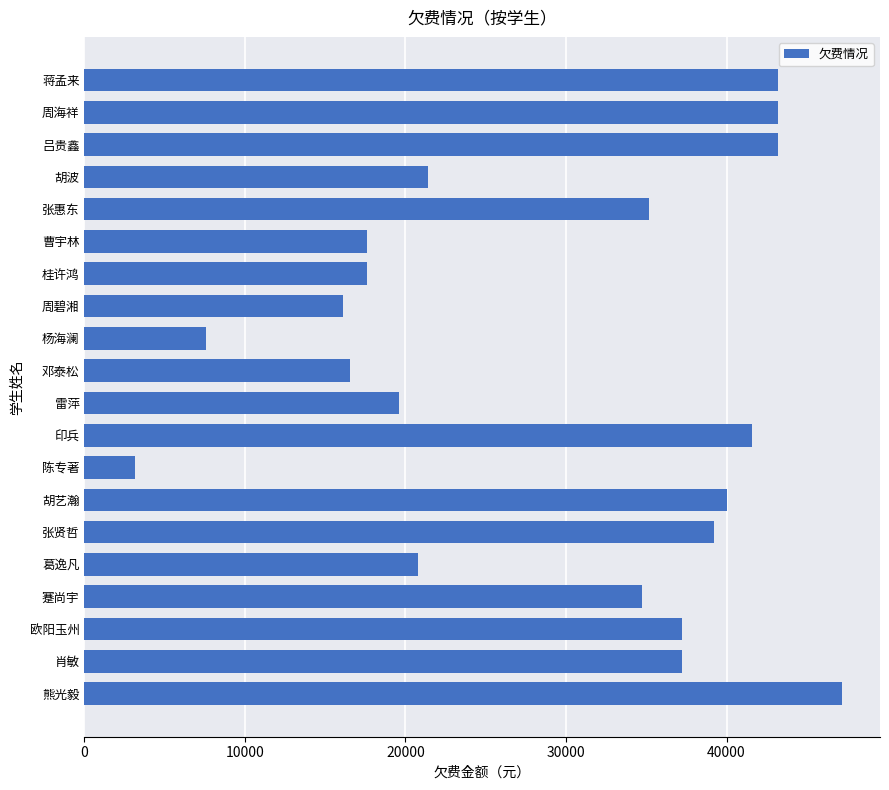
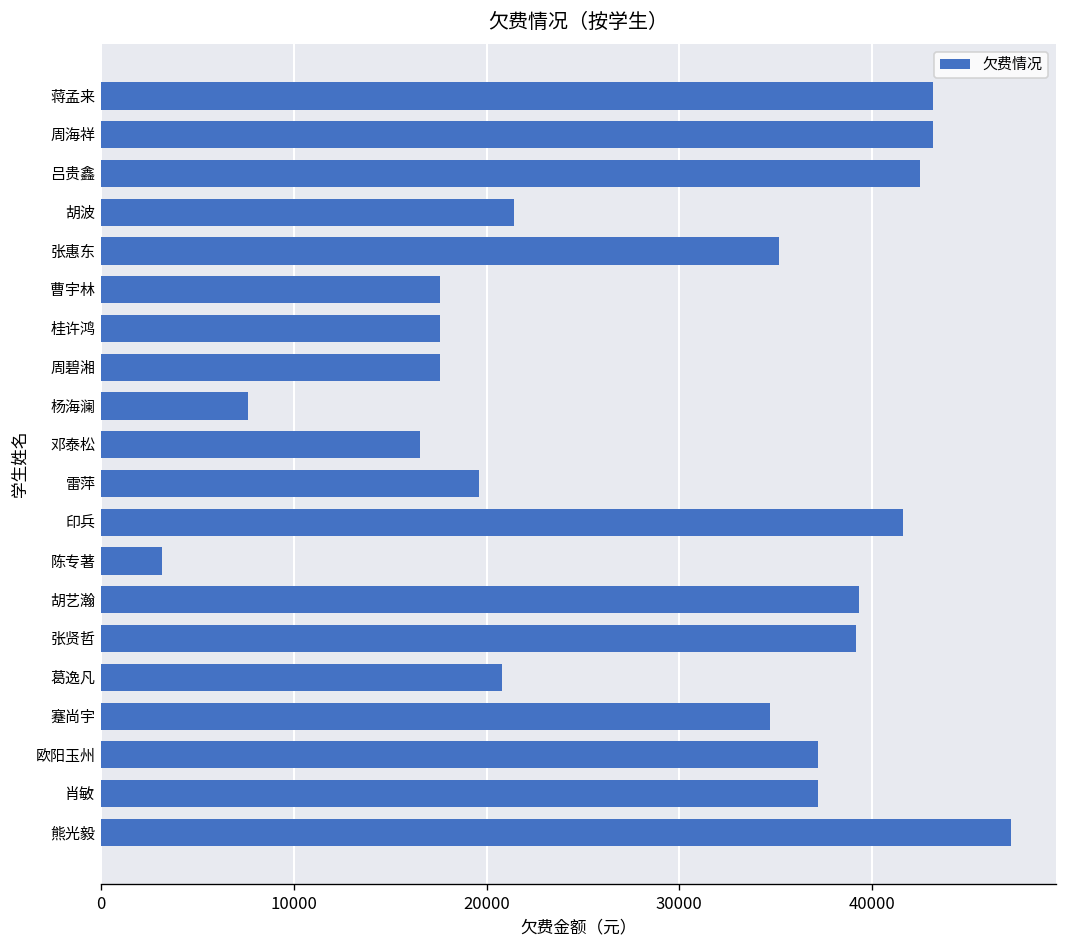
  {
    "蒋孟来": 43200,
    "周海祥": 43200,
-   "吕贵鑫": 43200,
+   "吕贵鑫": 42500,
    "胡波": 21400,
    "张惠东": 35200,
    "曹宇林": 17600,
    "桂许鸿": 17600,
-   "周碧湘": 16100,
+   "周碧湘": 17600,
    "杨海澜": 7600,
    "邓泰松": 16600,
    "雷萍": 19600,
    "印兵": 41600,
    "陈专著": 3200,
-   "胡艺瀚": 40000,
+   "胡艺瀚": 39300,
    "张贤哲": 39200,
    "葛逸凡": 20800,
    "蹇尚宇": 34700,
    "欧阳玉州": 37200,
    "肖敏": 37200,
    "熊光毅": 47200
  }
